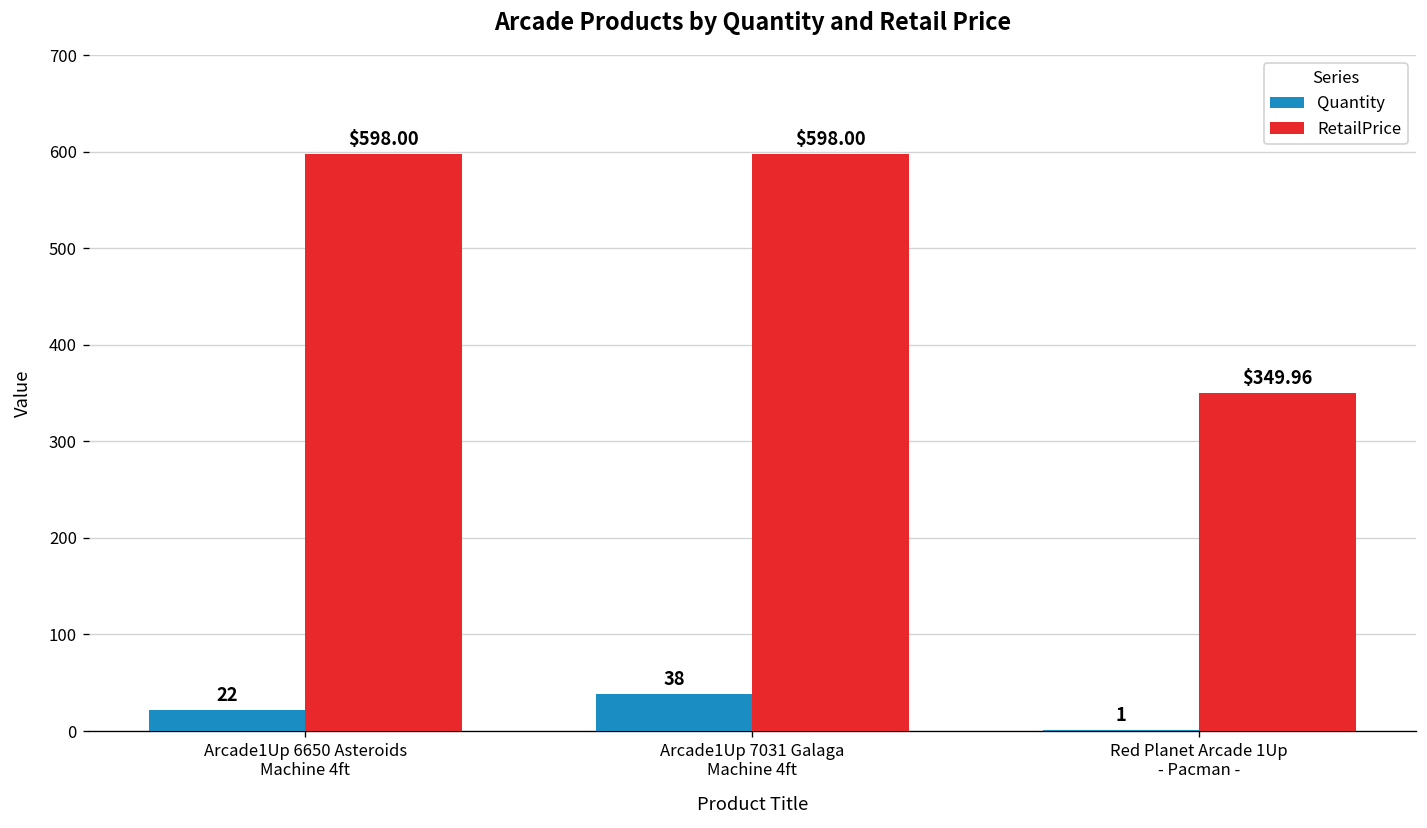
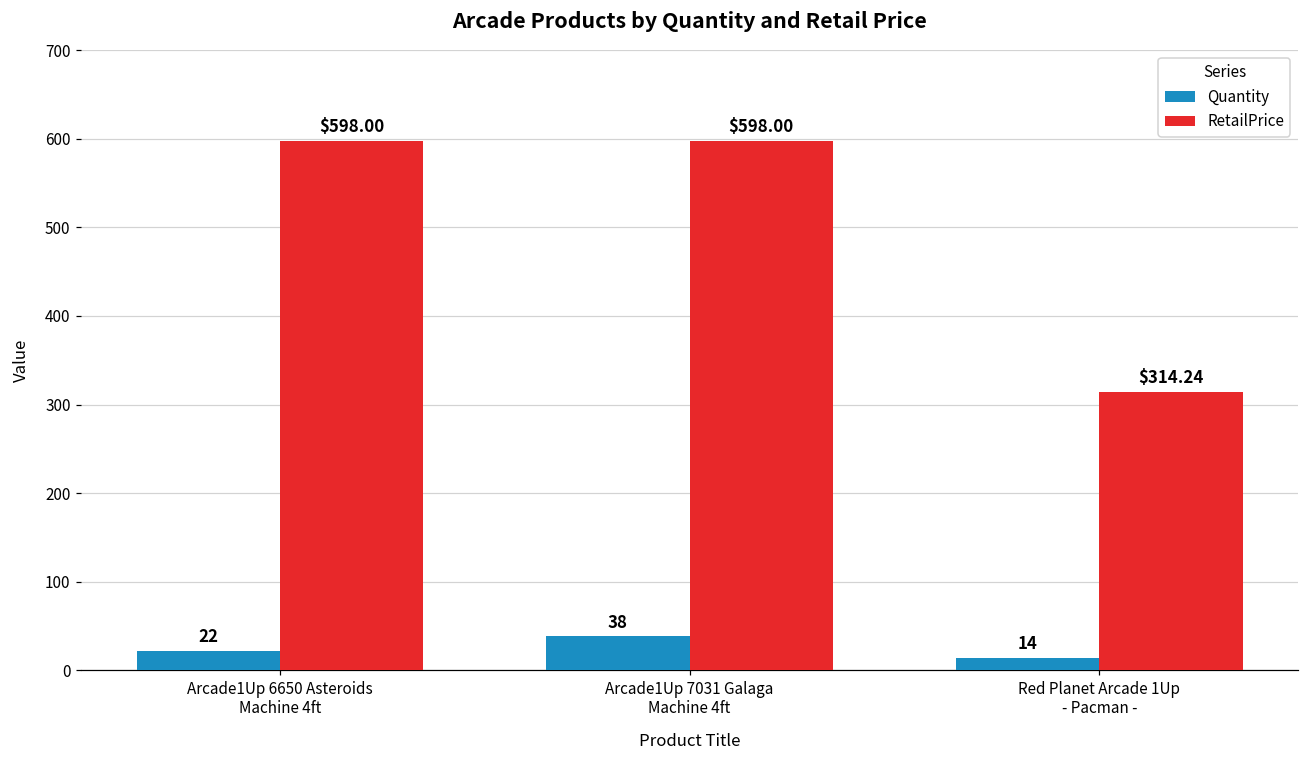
  {
    "Quantity": {
      "Arcade1Up 6650 Asteroids Machine 4ft": "22",
      "Arcade1Up 7031 Galaga Machine 4ft": "38",
-     "Red Planet Arcade 1Up - Pacman -": "1"
+     "Red Planet Arcade 1Up - Pacman -": "14"
    },
    "RetailPrice": {
      "Arcade1Up 6650 Asteroids Machine 4ft": "$598.00",
      "Arcade1Up 7031 Galaga Machine 4ft": "$598.00",
-     "Red Planet Arcade 1Up - Pacman -": "$349.96"
+     "Red Planet Arcade 1Up - Pacman -": "$314.24"
    }
  }
